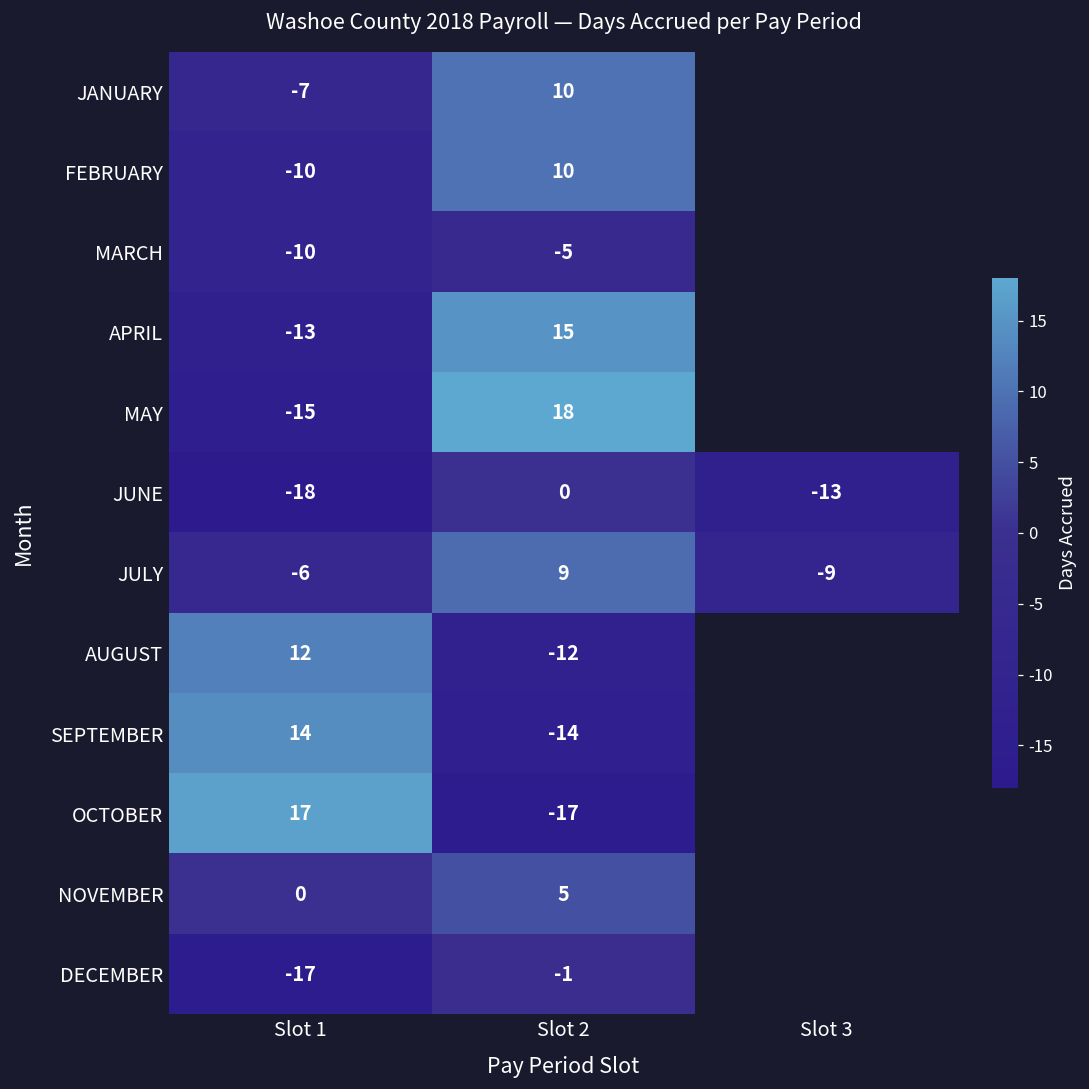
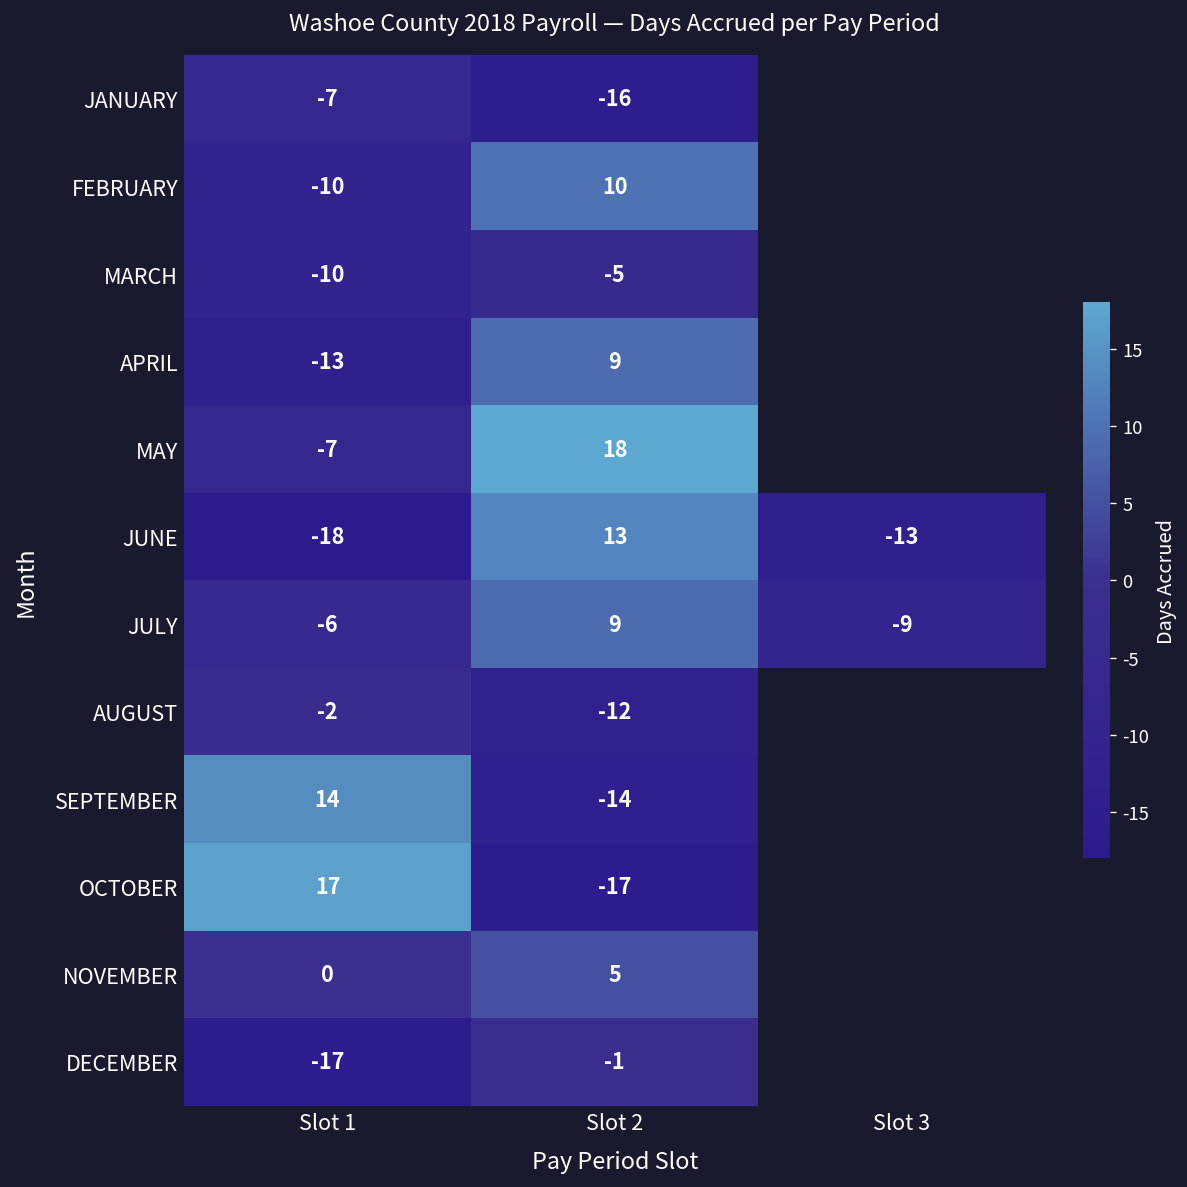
  {
    "JANUARY": {
      "Slot 1": -7,
-     "Slot 2": 10
+     "Slot 2": -16
    },
    "FEBRUARY": {
      "Slot 1": -10,
      "Slot 2": 10
    },
    "MARCH": {
      "Slot 1": -10,
      "Slot 2": -5
    },
    "APRIL": {
      "Slot 1": -13,
-     "Slot 2": 15
+     "Slot 2": 9
    },
    "MAY": {
-     "Slot 1": -15,
+     "Slot 1": -7,
      "Slot 2": 18
    },
    "JUNE": {
      "Slot 1": -18,
-     "Slot 2": 0,
+     "Slot 2": 13,
      "Slot 3": -13
    },
    "JULY": {
      "Slot 1": -6,
      "Slot 2": 9,
      "Slot 3": -9
    },
    "AUGUST": {
-     "Slot 1": 12,
+     "Slot 1": -2,
      "Slot 2": -12
    },
    "SEPTEMBER": {
      "Slot 1": 14,
      "Slot 2": -14
    },
    "OCTOBER": {
      "Slot 1": 17,
      "Slot 2": -17
    },
    "NOVEMBER": {
      "Slot 1": 0,
      "Slot 2": 5
    },
    "DECEMBER": {
      "Slot 1": -17,
      "Slot 2": -1
    }
  }
